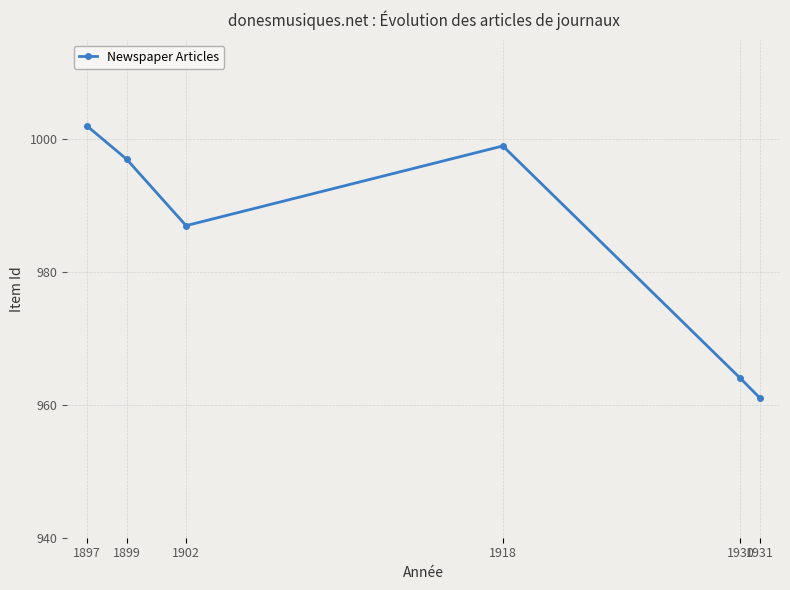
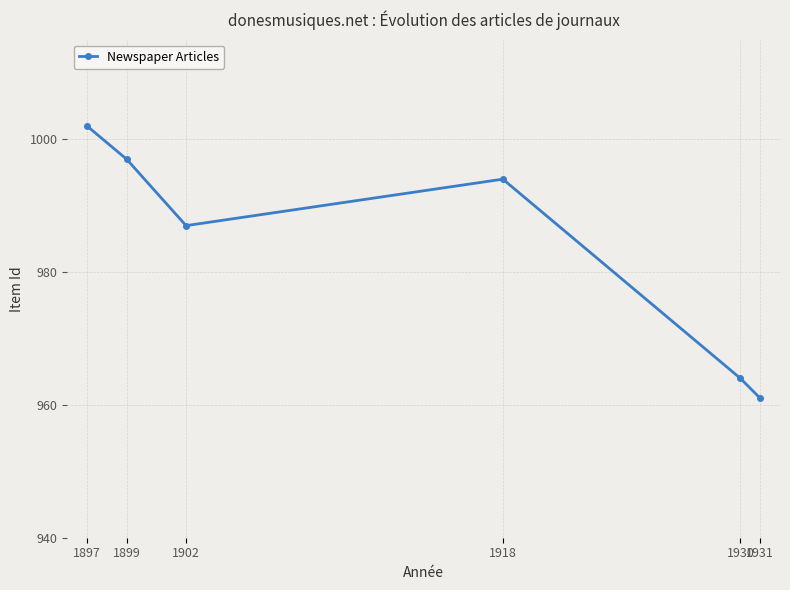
  {
    "1897": 1002,
    "1899": 997,
    "1902": 987,
-   "1918": 999
+   "1918": 994
  }
